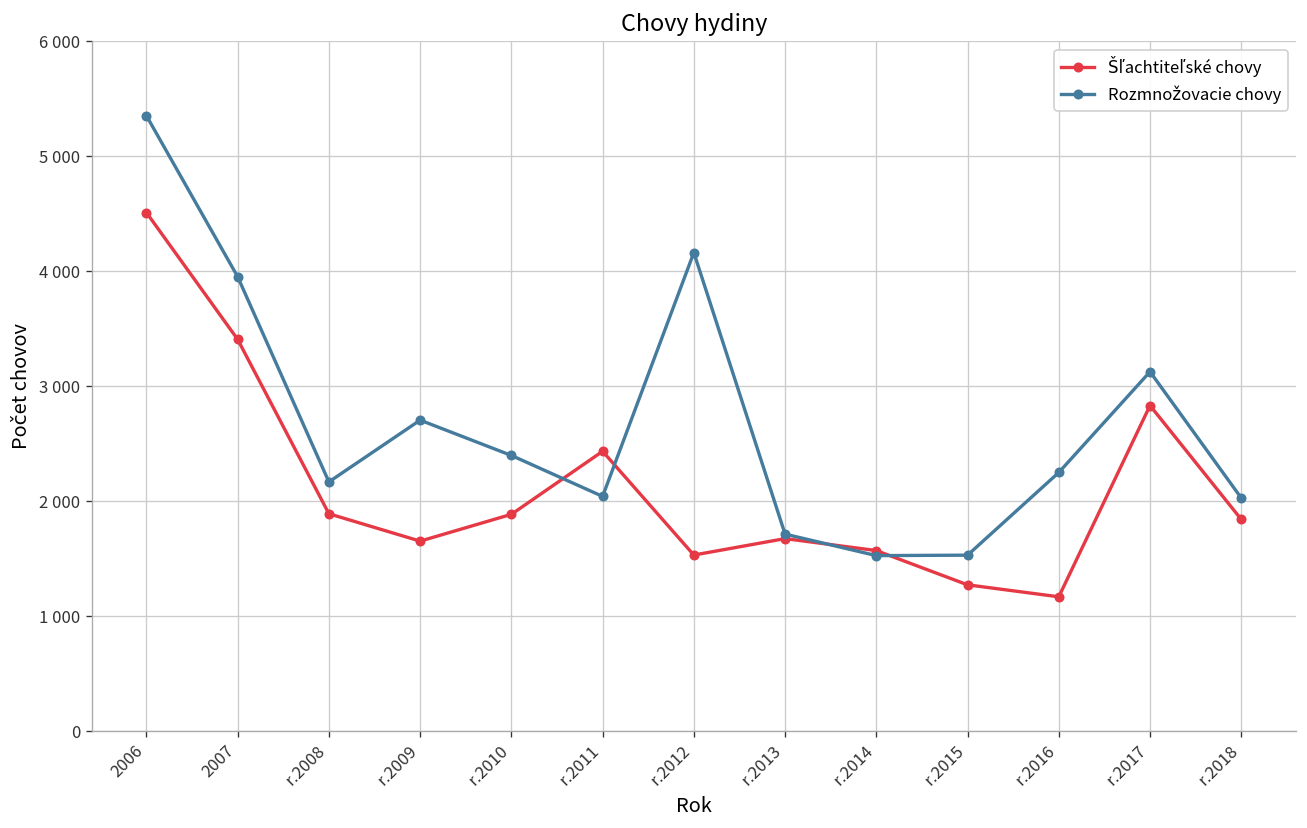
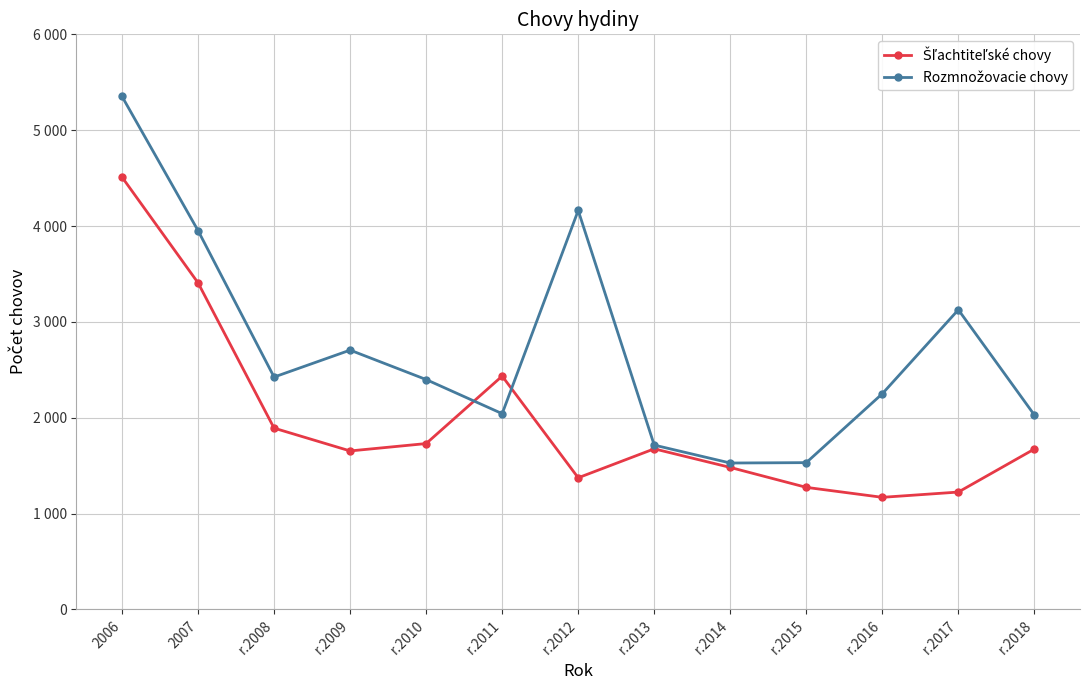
  {
    "Šľachtiteľské chovy": {
      "2006": 4500,
      "2007": 3400,
      "r.2008": 1900,
      "r.2009": 1700,
-     "r.2010": 1900,
+     "r.2010": 1700,
      "r.2011": 2400,
-     "r.2012": 1500,
+     "r.2012": 1400,
      "r.2013": 1700,
-     "r.2014": 1600,
+     "r.2014": 1500,
      "r.2015": 1300,
      "r.2016": 1200,
-     "r.2017": 2800,
-     "r.2018": 1800
+     "r.2017": 1200,
+     "r.2018": 1700
    },
    "Rozmnožovacie chovy": {
      "2006": 5400,
      "2007": 4000,
-     "r.2008": 2200,
+     "r.2008": 2400,
      "r.2009": 2700,
      "r.2010": 2400,
      "r.2011": 2000,
      "r.2012": 4200,
      "r.2013": 1700,
      "r.2014": 1500,
      "r.2015": 1500,
      "r.2016": 2300,
      "r.2017": 3100,
      "r.2018": 2000
    }
  }
